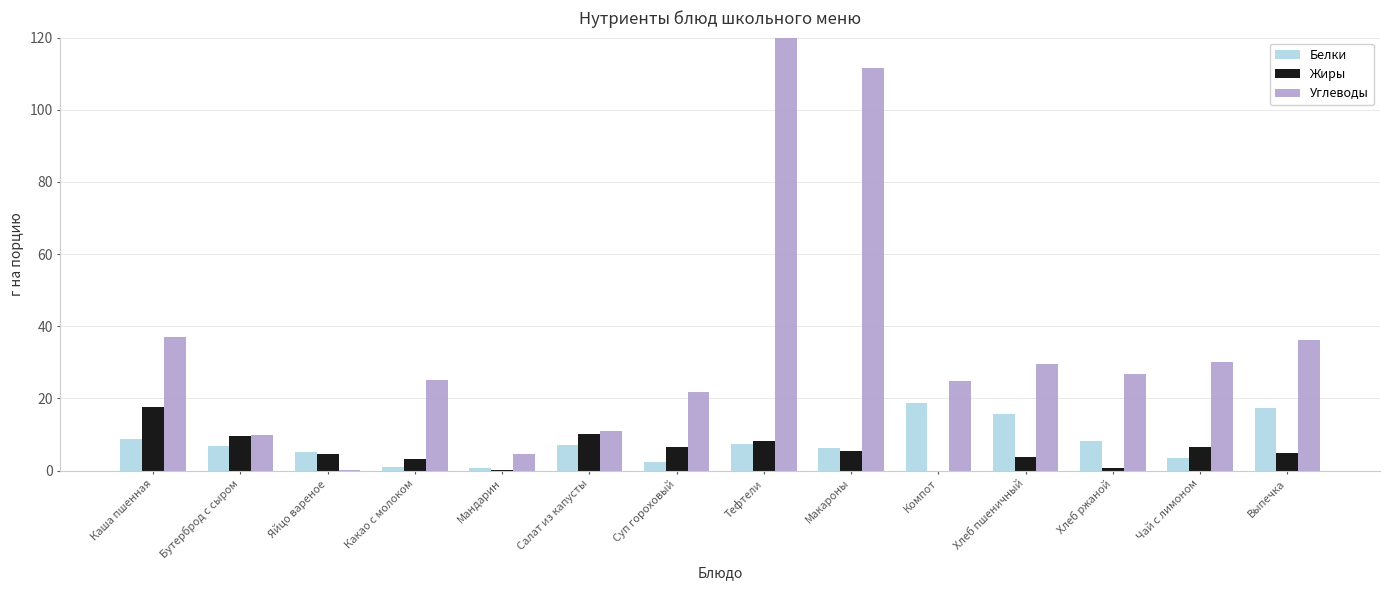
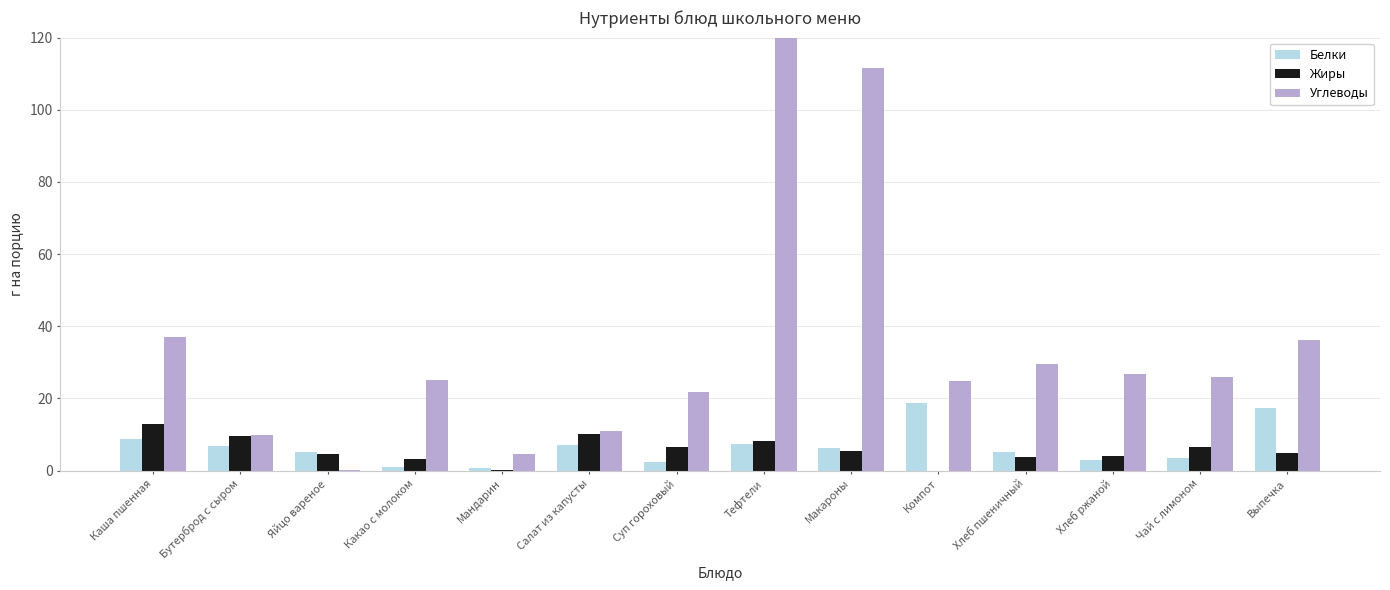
  {
    "Белки": {
      "Каша пшенная": 9,
      "Бутерброд с сыром": 7,
      "Яйцо вареное": 5,
      "Какао с молоком": 1,
      "Мандарин": 1,
      "Салат из капусты": 7,
      "Суп гороховый": 2,
      "Тефтели": 7,
      "Макароны": 6,
      "Компот": 19,
-     "Хлеб пшеничный": 16,
-     "Хлеб ржаной": 8,
+     "Хлеб пшеничный": 5,
+     "Хлеб ржаной": 3,
      "Чай с лимоном": 4,
      "Выпечка": 17
    },
    "Жиры": {
-     "Каша пшенная": 18,
+     "Каша пшенная": 13,
      "Бутерброд с сыром": 10,
      "Яйцо вареное": 5,
      "Какао с молоком": 3,
      "Салат из капусты": 10,
      "Суп гороховый": 7,
      "Тефтели": 8,
      "Макароны": 5,
      "Хлеб пшеничный": 4,
-     "Хлеб ржаной": 1,
+     "Хлеб ржаной": 4,
      "Чай с лимоном": 7,
      "Выпечка": 5
    },
    "Углеводы": {
      "Каша пшенная": 37,
      "Бутерброд с сыром": 10,
      "Какао с молоком": 25,
      "Мандарин": 5,
      "Салат из капусты": 11,
      "Суп гороховый": 22,
      "Тефтели": 120,
      "Макароны": 112,
      "Компот": 25,
      "Хлеб пшеничный": 30,
      "Хлеб ржаной": 27,
-     "Чай с лимоном": 30,
+     "Чай с лимоном": 26,
      "Выпечка": 36
    }
  }
